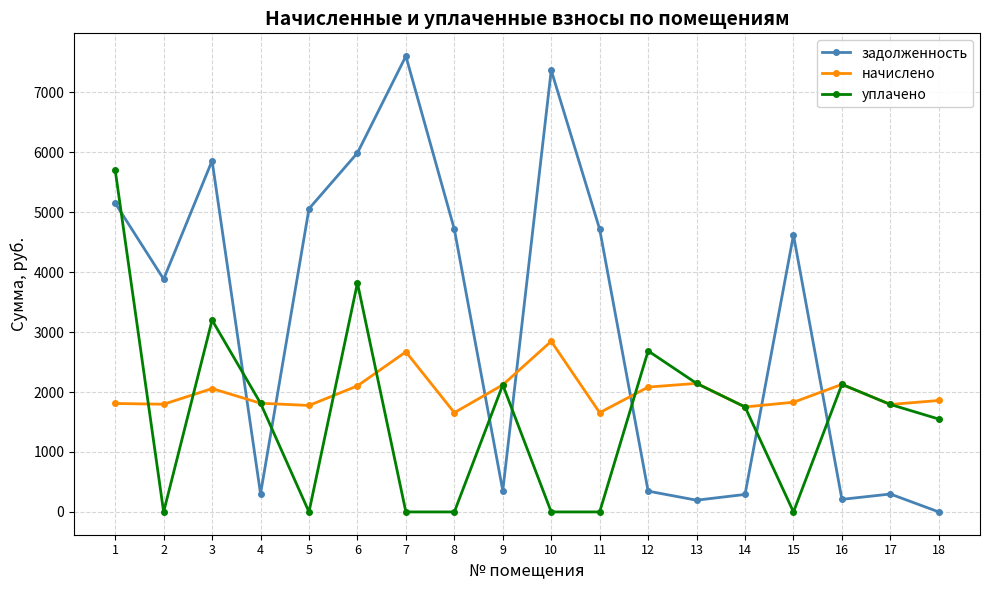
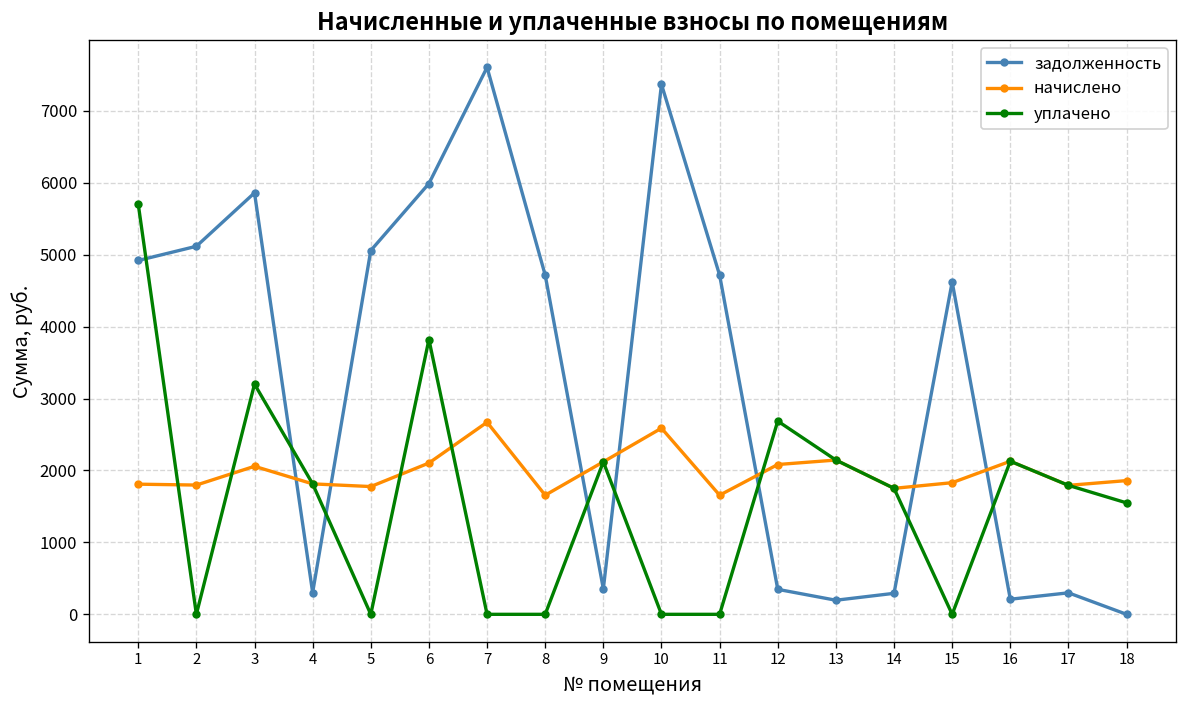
  {
    "задолженность": {
-     "1": 5200,
-     "2": 3900,
+     "1": 4900,
+     "2": 5100,
      "3": 5900,
      "4": 300,
      "5": 5100,
      "6": 6000,
      "7": 7600,
      "8": 4700,
      "9": 400,
      "10": 7400,
      "11": 4700,
      "12": 300,
      "13": 200,
      "14": 300,
      "15": 4600,
      "16": 200,
      "17": 300,
      "18": 0
    },
    "начислено": {
      "1": 1800,
      "2": 1800,
      "3": 2100,
      "5": 1800,
      "6": 2100,
      "7": 2700,
      "8": 1700,
-     "10": 2800,
+     "10": 2600,
      "11": 1700,
      "12": 2100,
      "15": 1800,
      "18": 1900
    },
    "уплачено": {
      "1": 5700,
      "2": 0,
      "3": 3200,
      "5": 0,
      "6": 3800,
      "7": 0,
      "8": 0,
      "10": 0,
      "11": 0,
      "12": 2700,
      "15": 0,
      "18": 1500
    }
  }
